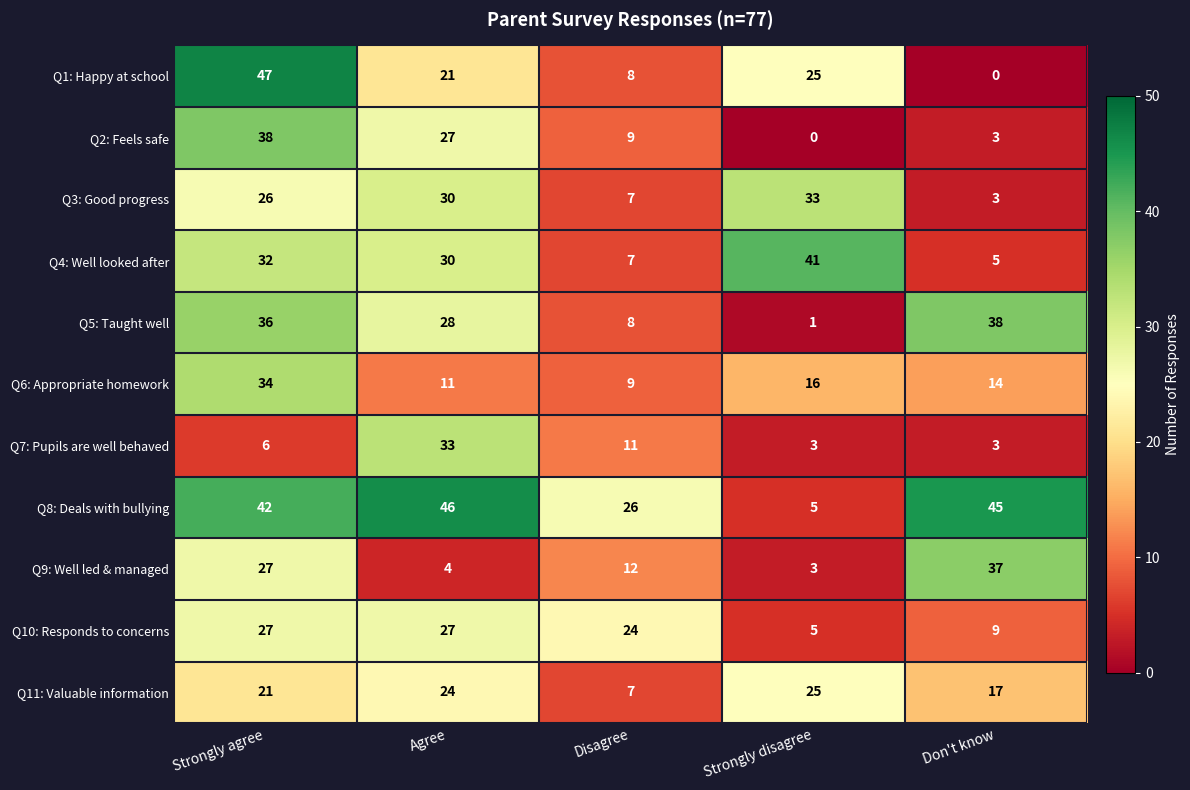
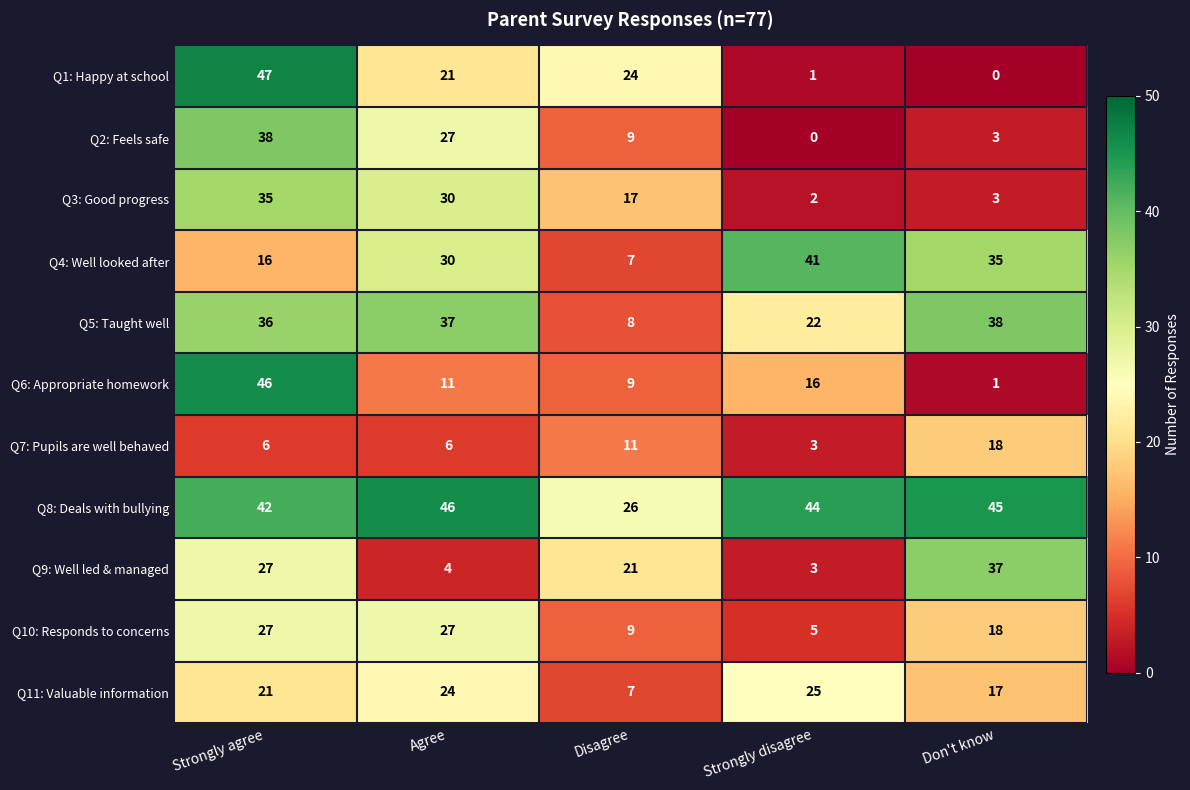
  {
    "Q1: Happy at school": {
      "Strongly agree": 47,
      "Agree": 21,
-     "Disagree": 8,
-     "Strongly disagree": 25,
+     "Disagree": 24,
+     "Strongly disagree": 1,
      "Don't know": 0
    },
    "Q2: Feels safe": {
      "Strongly agree": 38,
      "Agree": 27,
      "Disagree": 9,
      "Strongly disagree": 0,
      "Don't know": 3
    },
    "Q3: Good progress": {
-     "Strongly agree": 26,
+     "Strongly agree": 35,
      "Agree": 30,
-     "Disagree": 7,
-     "Strongly disagree": 33,
+     "Disagree": 17,
+     "Strongly disagree": 2,
      "Don't know": 3
    },
    "Q4: Well looked after": {
-     "Strongly agree": 32,
+     "Strongly agree": 16,
      "Agree": 30,
      "Disagree": 7,
      "Strongly disagree": 41,
-     "Don't know": 5
+     "Don't know": 35
    },
    "Q5: Taught well": {
      "Strongly agree": 36,
-     "Agree": 28,
+     "Agree": 37,
      "Disagree": 8,
-     "Strongly disagree": 1,
+     "Strongly disagree": 22,
      "Don't know": 38
    },
    "Q6: Appropriate homework": {
-     "Strongly agree": 34,
+     "Strongly agree": 46,
      "Agree": 11,
      "Disagree": 9,
      "Strongly disagree": 16,
-     "Don't know": 14
+     "Don't know": 1
    },
    "Q7: Pupils are well behaved": {
      "Strongly agree": 6,
-     "Agree": 33,
+     "Agree": 6,
      "Disagree": 11,
      "Strongly disagree": 3,
-     "Don't know": 3
+     "Don't know": 18
    },
    "Q8: Deals with bullying": {
      "Strongly agree": 42,
      "Agree": 46,
      "Disagree": 26,
-     "Strongly disagree": 5,
+     "Strongly disagree": 44,
      "Don't know": 45
    },
    "Q9: Well led & managed": {
      "Strongly agree": 27,
      "Agree": 4,
-     "Disagree": 12,
+     "Disagree": 21,
      "Strongly disagree": 3,
      "Don't know": 37
    },
    "Q10: Responds to concerns": {
      "Strongly agree": 27,
      "Agree": 27,
-     "Disagree": 24,
+     "Disagree": 9,
      "Strongly disagree": 5,
-     "Don't know": 9
+     "Don't know": 18
    },
    "Q11: Valuable information": {
      "Strongly agree": 21,
      "Agree": 24,
      "Disagree": 7,
      "Strongly disagree": 25,
      "Don't know": 17
    }
  }
